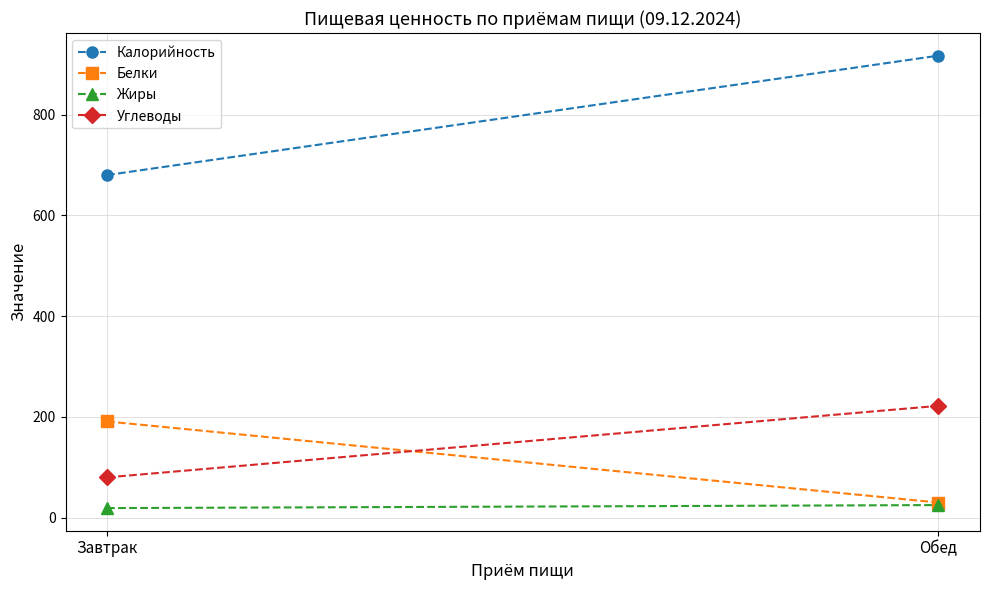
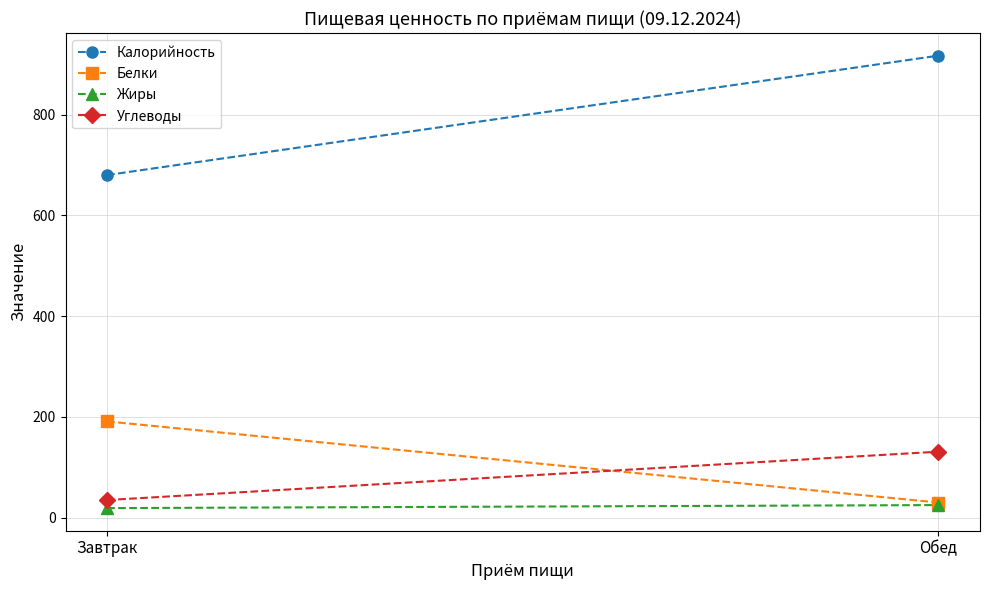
  {
    "Калорийность": {
      "Завтрак": 680,
      "Обед": 920
    },
    "Белки": {
      "Завтрак": 190
    },
    "Жиры": {
      "Завтрак": 20
    },
    "Углеводы": {
-     "Завтрак": 80,
-     "Обед": 220
+     "Завтрак": 40,
+     "Обед": 130
    }
  }
